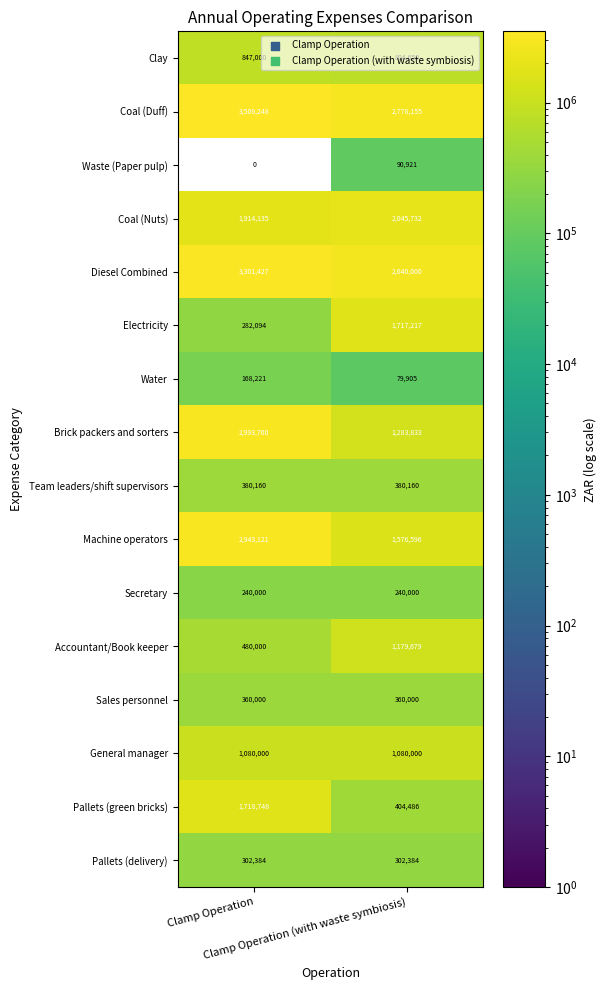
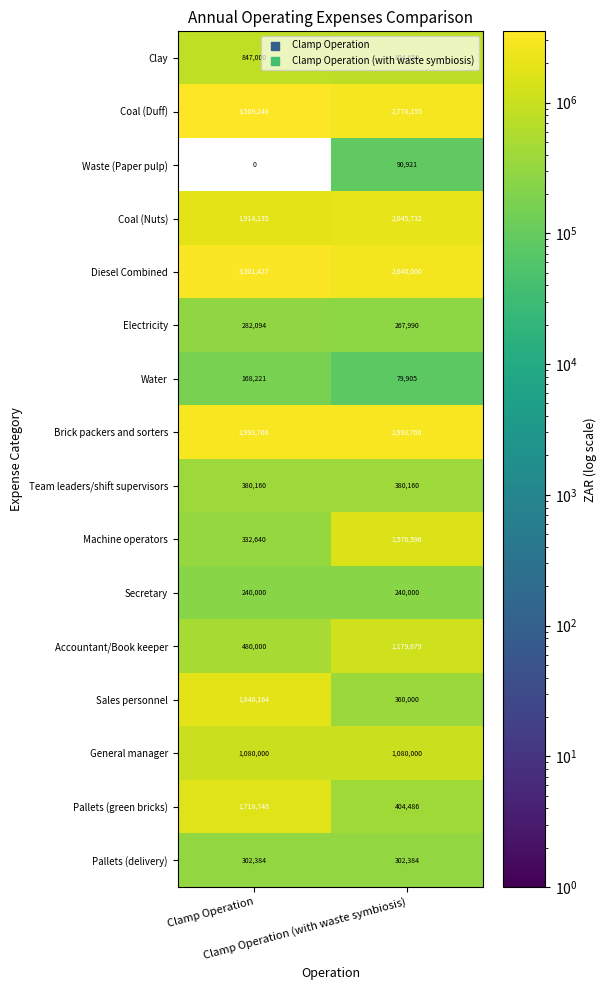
  {
    "Coal (Duff)": {
      "Clamp Operation": "3,509,248",
      "Clamp Operation (with waste symbiosis)": "2,778,155"
    },
    "Waste (Paper pulp)": {
      "Clamp Operation": "0",
      "Clamp Operation (with waste symbiosis)": "90,921"
    },
    "Coal (Nuts)": {
      "Clamp Operation": "1,914,135",
      "Clamp Operation (with waste symbiosis)": "2,045,732"
    },
    "Diesel Combined": {
      "Clamp Operation": "3,301,427",
      "Clamp Operation (with waste symbiosis)": "2,640,000"
    },
    "Electricity": {
      "Clamp Operation": "282,094",
-     "Clamp Operation (with waste symbiosis)": "1,717,217"
+     "Clamp Operation (with waste symbiosis)": "267,990"
    },
    "Water": {
      "Clamp Operation": "168,221",
      "Clamp Operation (with waste symbiosis)": "79,905"
    },
    "Brick packers and sorters": {
      "Clamp Operation": "2,993,760",
-     "Clamp Operation (with waste symbiosis)": "1,283,833"
+     "Clamp Operation (with waste symbiosis)": "2,993,760"
    },
    "Team leaders/shift supervisors": {
      "Clamp Operation": "380,160",
      "Clamp Operation (with waste symbiosis)": "380,160"
    },
    "Machine operators": {
-     "Clamp Operation": "2,943,121",
+     "Clamp Operation": "332,640",
      "Clamp Operation (with waste symbiosis)": "1,576,596"
    },
    "Secretary": {
      "Clamp Operation": "240,000",
      "Clamp Operation (with waste symbiosis)": "240,000"
    },
    "Accountant/Book keeper": {
      "Clamp Operation": "480,000",
      "Clamp Operation (with waste symbiosis)": "1,179,679"
    },
    "Sales personnel": {
-     "Clamp Operation": "360,000",
+     "Clamp Operation": "1,848,164",
      "Clamp Operation (with waste symbiosis)": "360,000"
    },
    "General manager": {
      "Clamp Operation": "1,080,000",
      "Clamp Operation (with waste symbiosis)": "1,080,000"
    },
    "Pallets (green bricks)": {
      "Clamp Operation": "1,718,748",
      "Clamp Operation (with waste symbiosis)": "404,486"
    },
    "Pallets (delivery)": {
      "Clamp Operation": "302,384",
      "Clamp Operation (with waste symbiosis)": "302,384"
    }
  }
